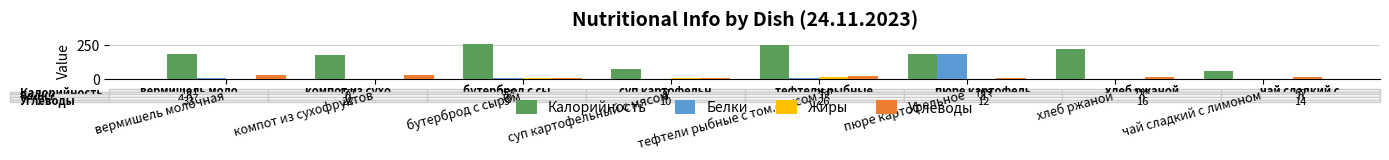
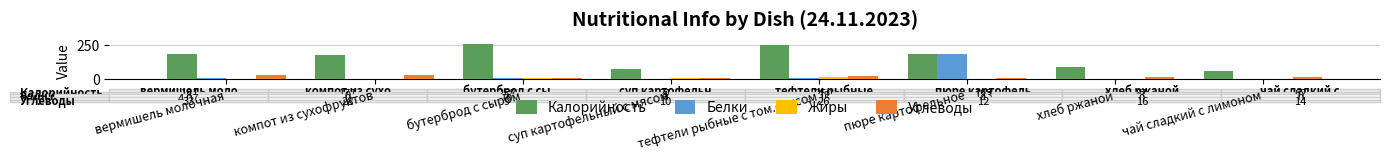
  {
    "Калорийность": {
-     "хлеб ржаной": 218
+     "хлеб ржаной": 87
    },
    "Белки": {
      "пюре картофельное": 180,
      "чай сладкий с лимоном": 0
    },
    "Жиры": {
      "компот из сухофруктов": 0
    },
    "Углеводы": {
      "вермишель молочная": 30,
      "компот из сухофруктов": 30,
      "тефтели рыбные с том.соусом": 30
    }
  }
